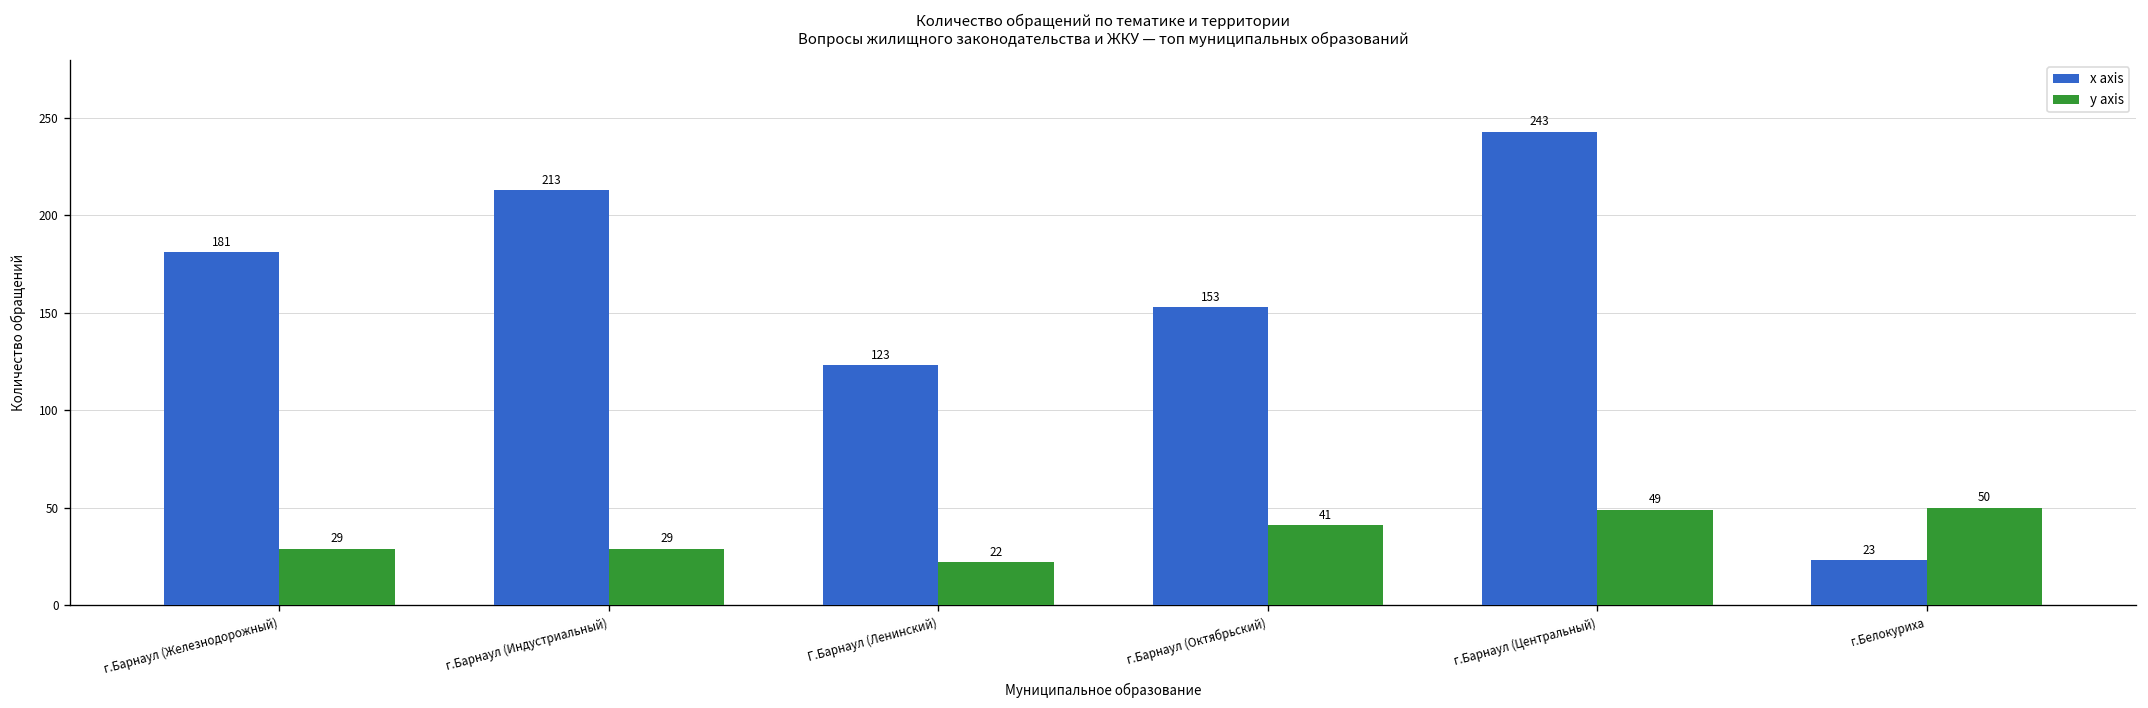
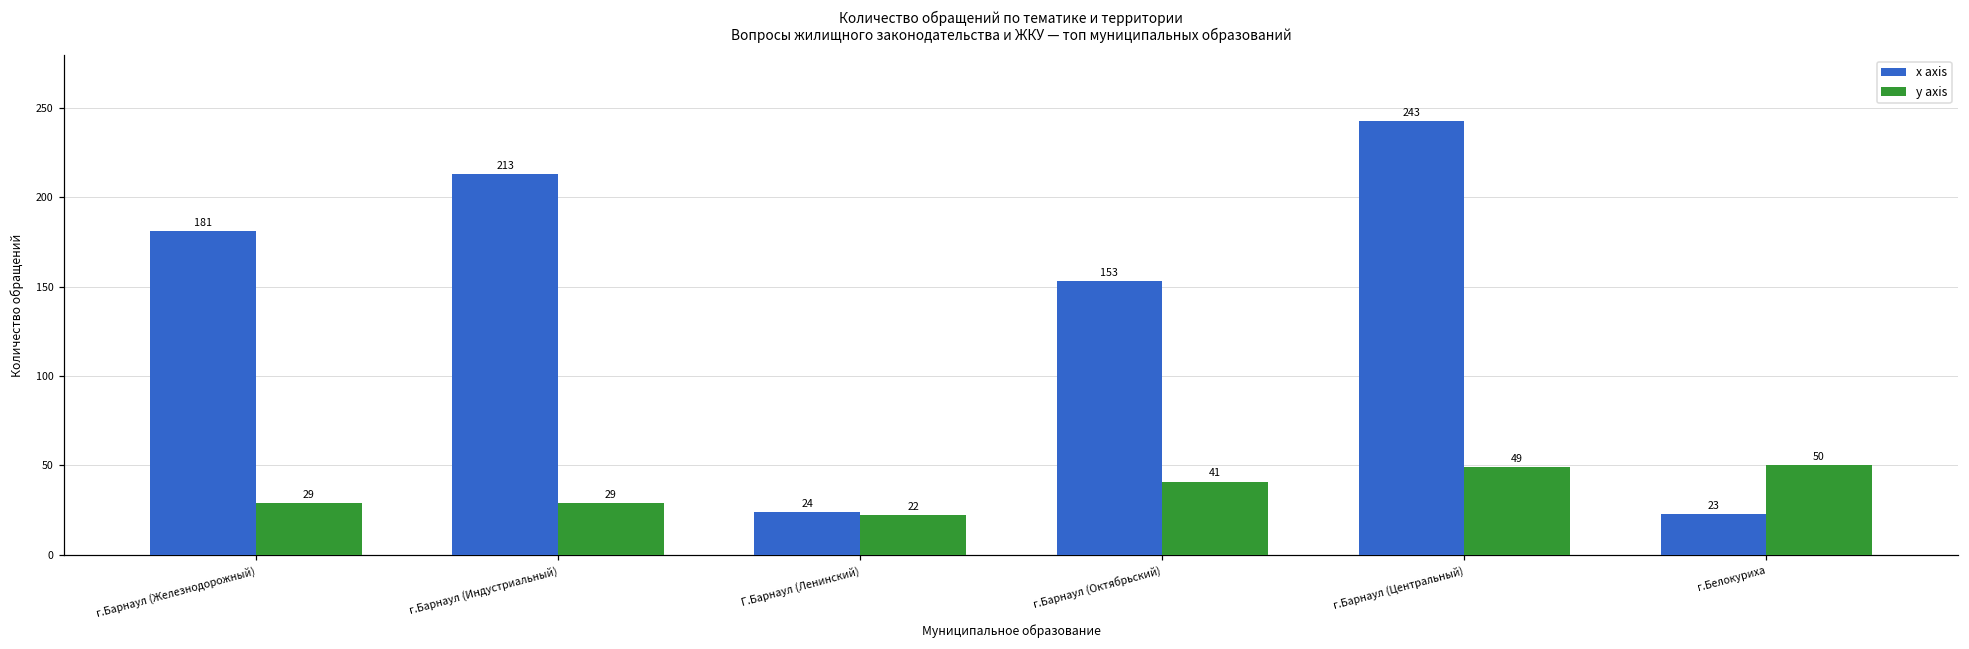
  {
    "x axis": {
      "г.Барнаул (Железнодорожный)": 181,
      "г.Барнаул (Индустриальный)": 213,
-     "Г.Барнаул (Ленинский)": 123,
+     "Г.Барнаул (Ленинский)": 24,
      "г.Барнаул (Октябрьский)": 153,
      "г.Барнаул (Центральный)": 243,
      "г.Белокуриха": 23
    },
    "y axis": {
      "г.Барнаул (Железнодорожный)": 29,
      "г.Барнаул (Индустриальный)": 29,
      "Г.Барнаул (Ленинский)": 22,
      "г.Барнаул (Октябрьский)": 41,
      "г.Барнаул (Центральный)": 49,
      "г.Белокуриха": 50
    }
  }
